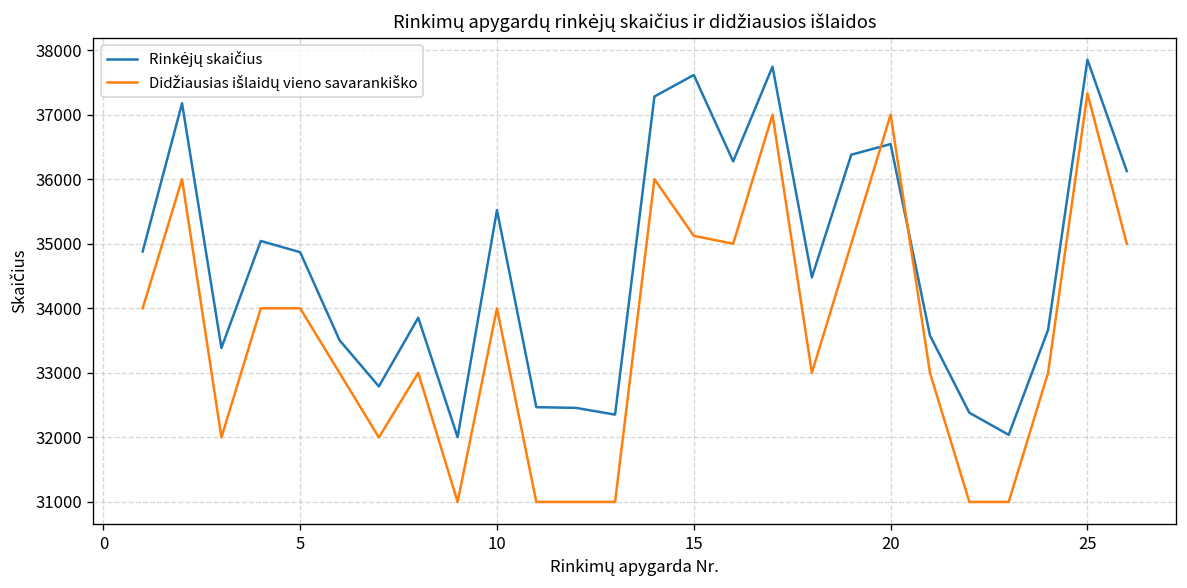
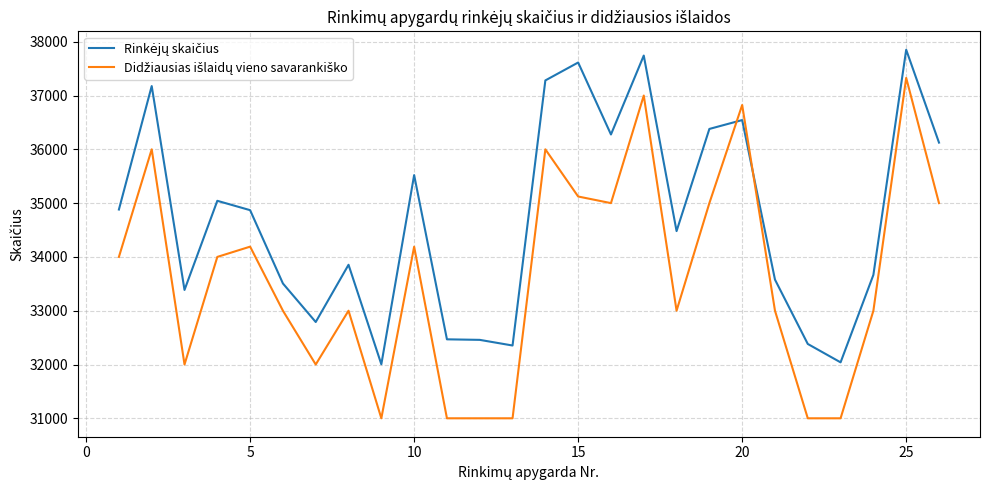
  {
    "Rinkėjų skaičius": {
      "5": 34900,
      "10": 35500,
      "15": 37600,
      "20": 36500,
      "25": 37900
    },
    "Didžiausias išlaidų vieno savarankiško": {
-     "5": 34000,
-     "10": 34000,
+     "5": 34200,
+     "10": 34200,
      "15": 35100,
-     "20": 37000,
+     "20": 36800,
      "25": 37300
    }
  }
